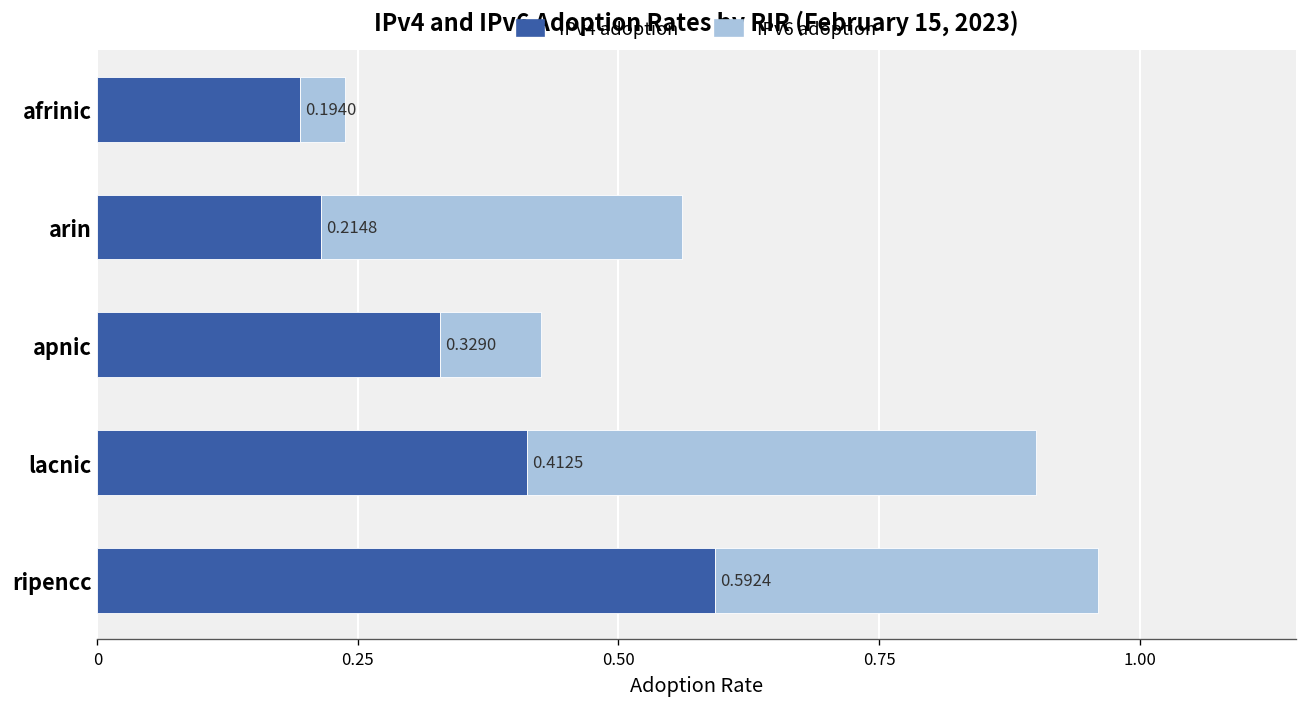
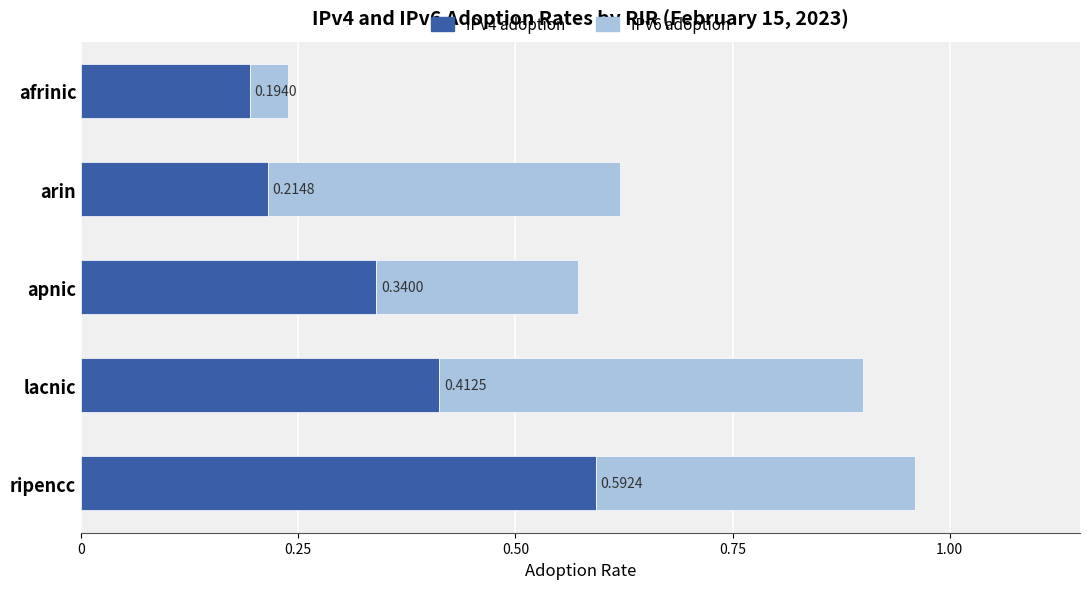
  {
    "IPv4 adoption": {
      "afrinic": 0.1940,
      "arin": 0.2148,
-     "apnic": 0.3290,
+     "apnic": 0.3400,
      "lacnic": 0.4125,
      "ripencc": 0.5924
    },
    "IPv6 adoption": {
-     "arin": 0.35,
-     "apnic": 0.10
+     "arin": 0.41,
+     "apnic": 0.23
    }
  }
